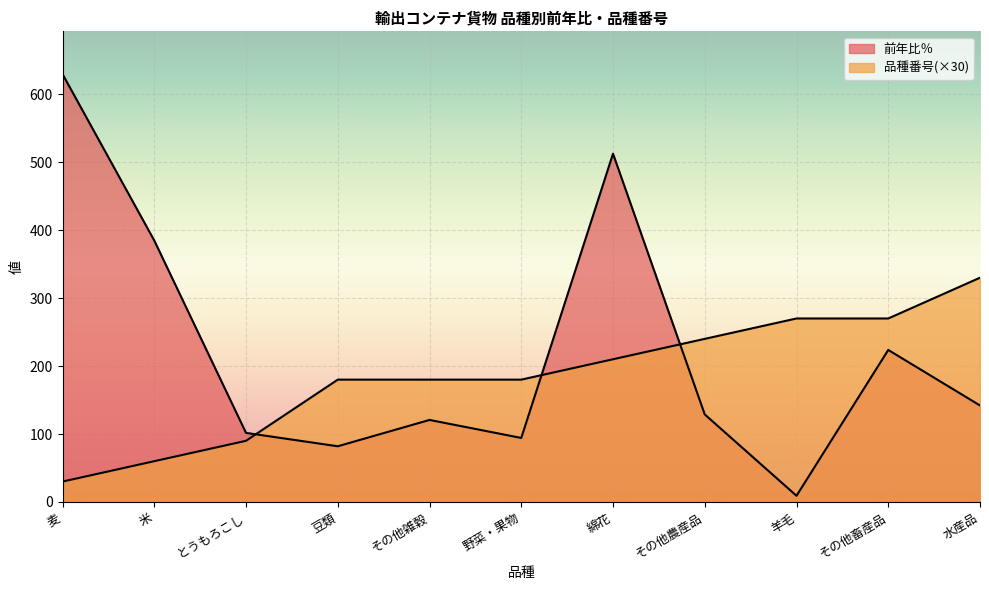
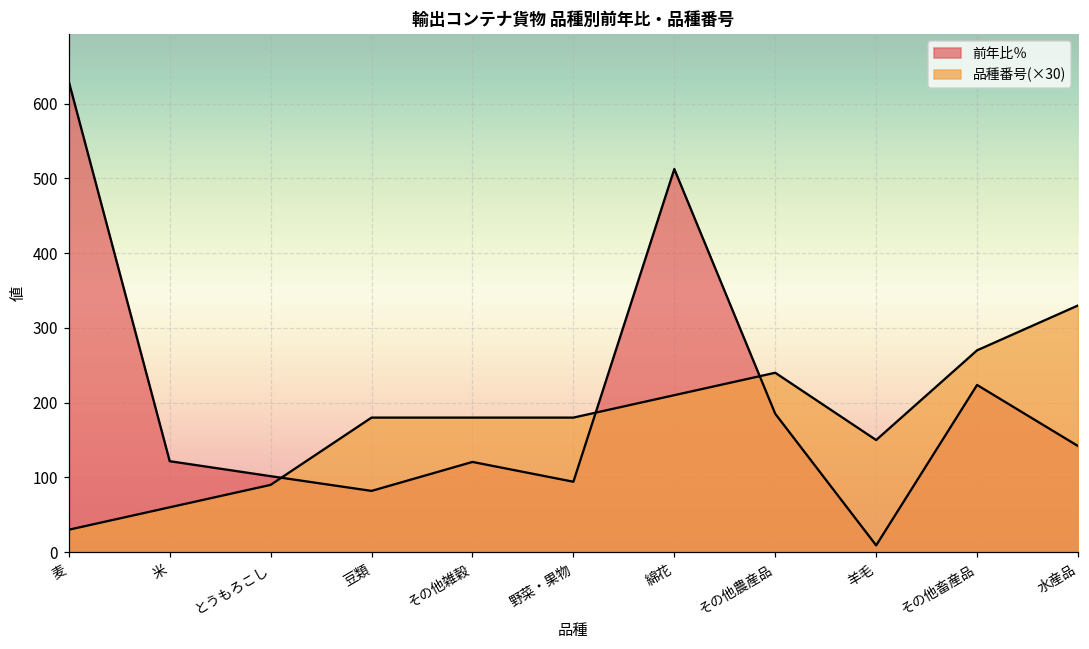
  {
    "前年比％": {
      "麦": 630,
-     "米": 380,
+     "米": 120,
      "とうもろこし": 100,
      "豆類": 80,
      "その他雑穀": 120,
      "野菜・果物": 90,
      "綿花": 510,
-     "その他農産品": 130,
+     "その他農産品": 190,
      "羊毛": 10,
      "その他畜産品": 220,
      "水産品": 140
    },
    "品種番号(×30)": {
      "麦": 30,
      "米": 60,
      "とうもろこし": 90,
      "豆類": 180,
      "その他雑穀": 180,
      "野菜・果物": 180,
      "綿花": 210,
      "その他農産品": 240,
-     "羊毛": 270,
+     "羊毛": 150,
      "その他畜産品": 270,
      "水産品": 330
    }
  }
